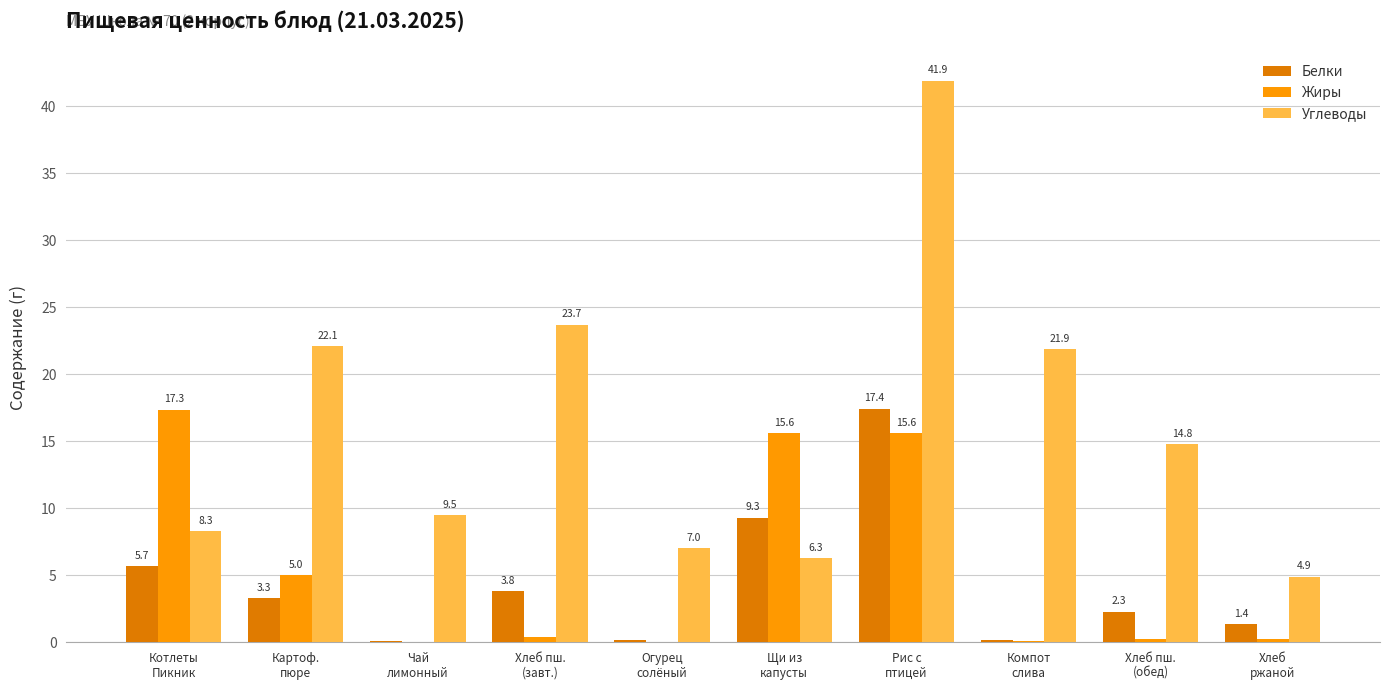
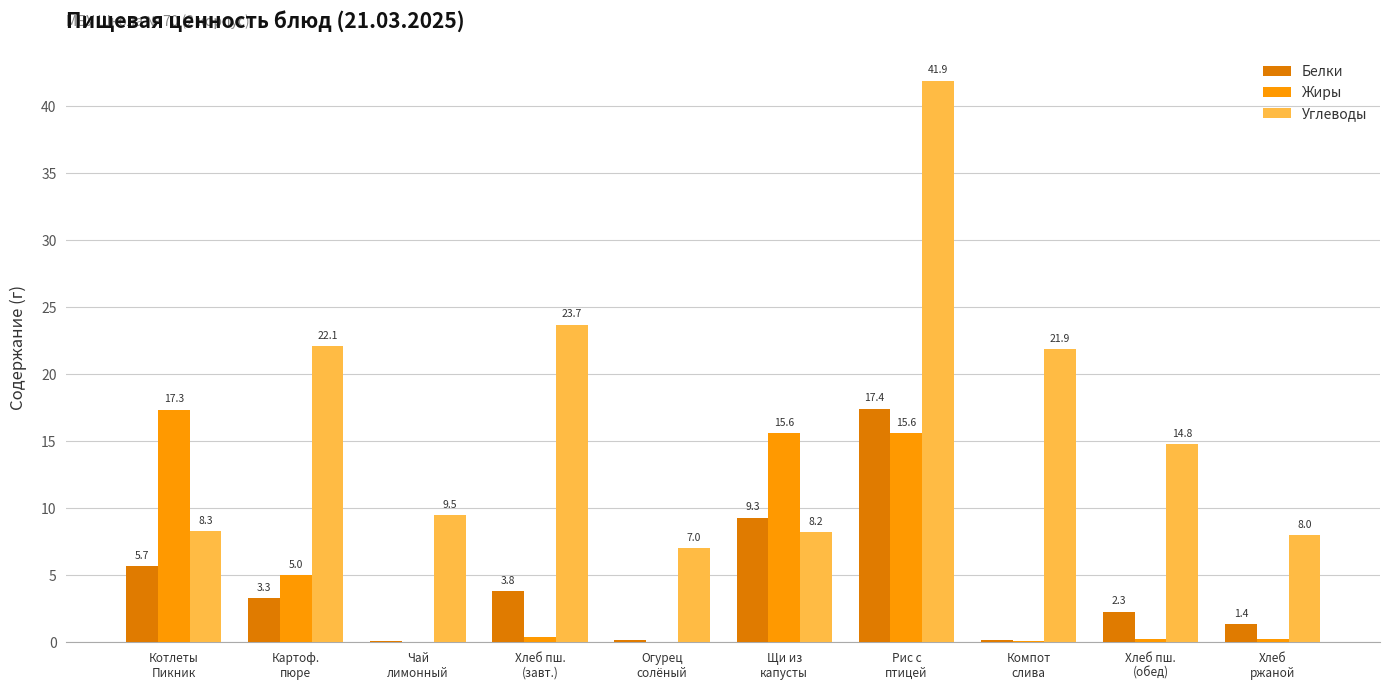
  {
    "Углеводы": {
      "Котлеты Пикник": 8.3,
      "Картоф. пюре": 22.1,
      "Чай лимонный": 9.5,
      "Хлеб пш. (завт.)": 23.7,
      "Огурец солёный": 7.0,
-     "Щи из капусты": 6.3,
+     "Щи из капусты": 8.2,
      "Рис с птицей": 41.9,
      "Компот слива": 21.9,
      "Хлеб пш. (обед)": 14.8,
-     "Хлеб ржаной": 4.9
+     "Хлеб ржаной": 8.0
    }
  }
